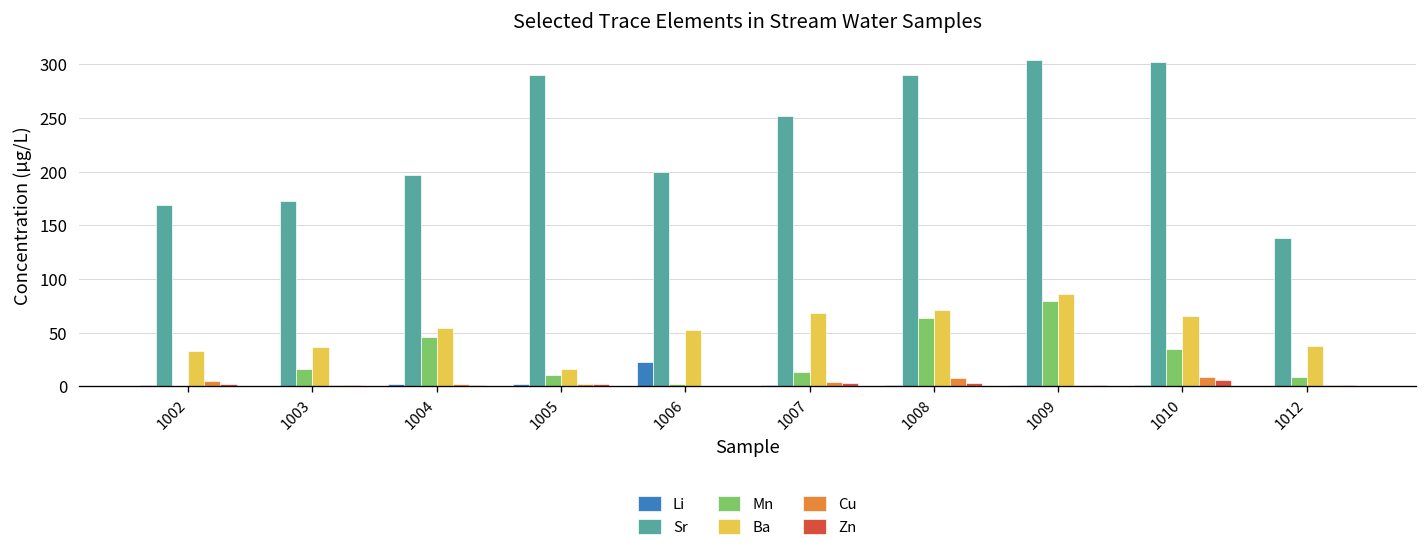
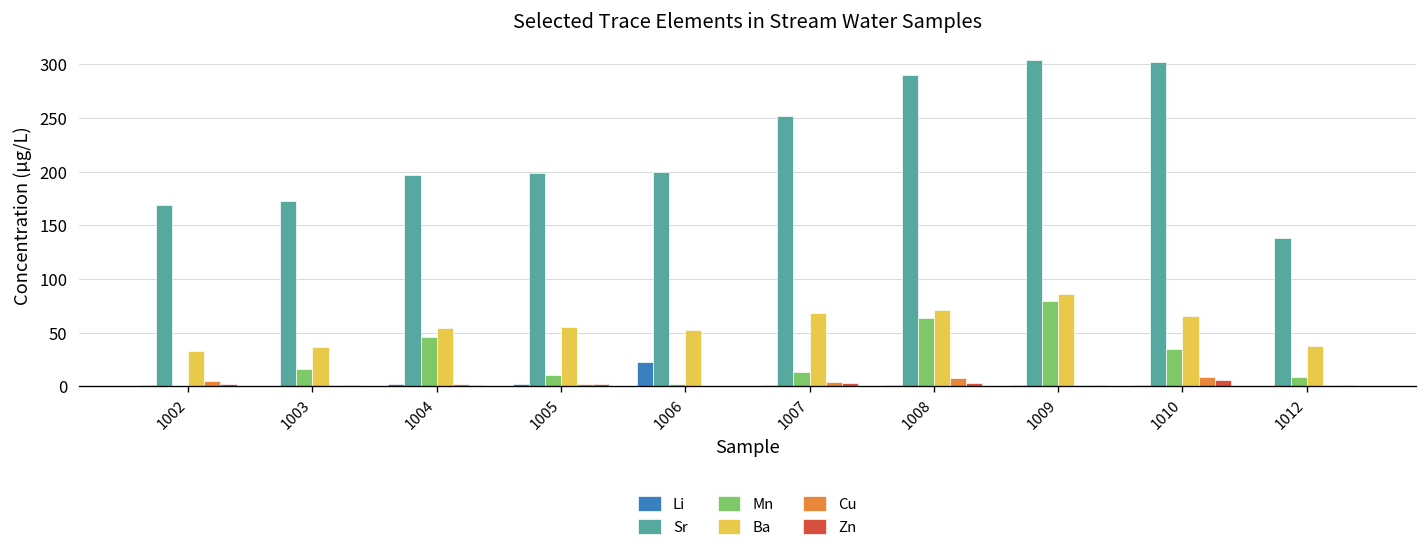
  {
    "Li": {
      "1006": 20
    },
    "Sr": {
      "1002": 170,
      "1003": 170,
      "1004": 200,
-     "1005": 290,
+     "1005": 200,
      "1006": 200,
      "1007": 250,
      "1008": 290,
      "1009": 300,
      "1010": 300,
      "1012": 140
    },
    "Mn": {
      "1003": 20,
      "1004": 50,
      "1005": 10,
      "1007": 10,
      "1008": 60,
      "1009": 80,
      "1010": 40,
      "1012": 10
    },
    "Ba": {
      "1002": 30,
      "1003": 40,
      "1004": 50,
-     "1005": 20,
+     "1005": 50,
      "1006": 50,
      "1007": 70,
      "1008": 70,
      "1009": 90,
      "1010": 70,
      "1012": 40
    }
  }
